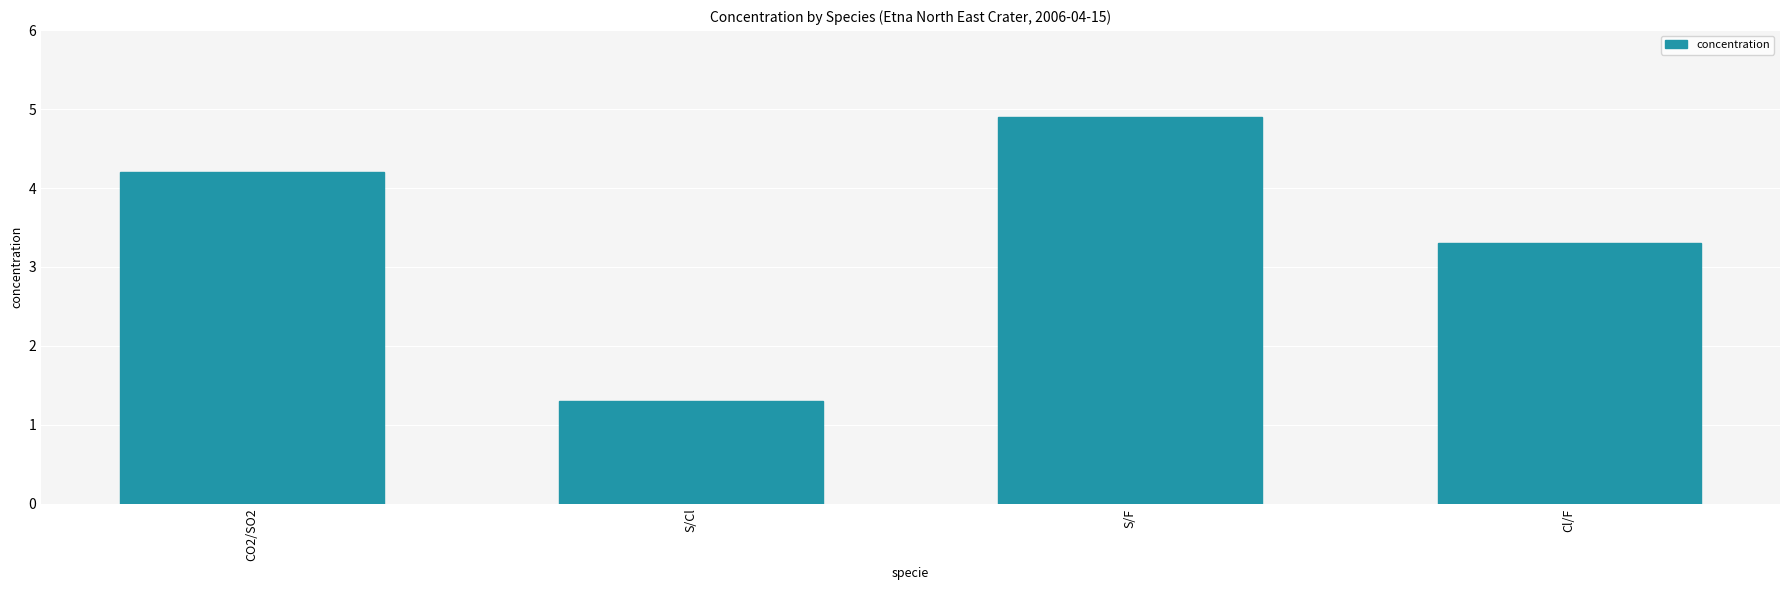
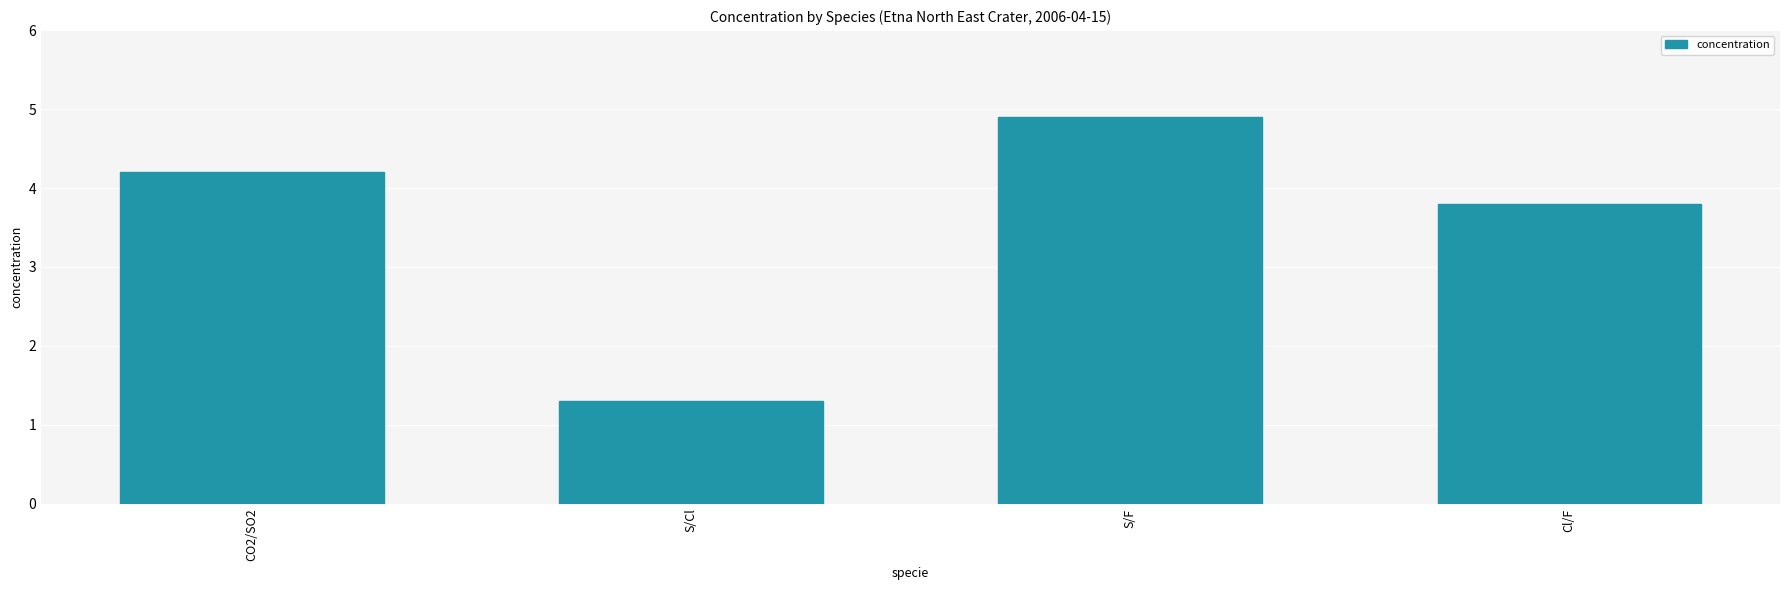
  {
    "CO2/SO2": 4.2,
    "S/Cl": 1.3,
    "S/F": 4.9,
-   "Cl/F": 3.3
+   "Cl/F": 3.8
  }
